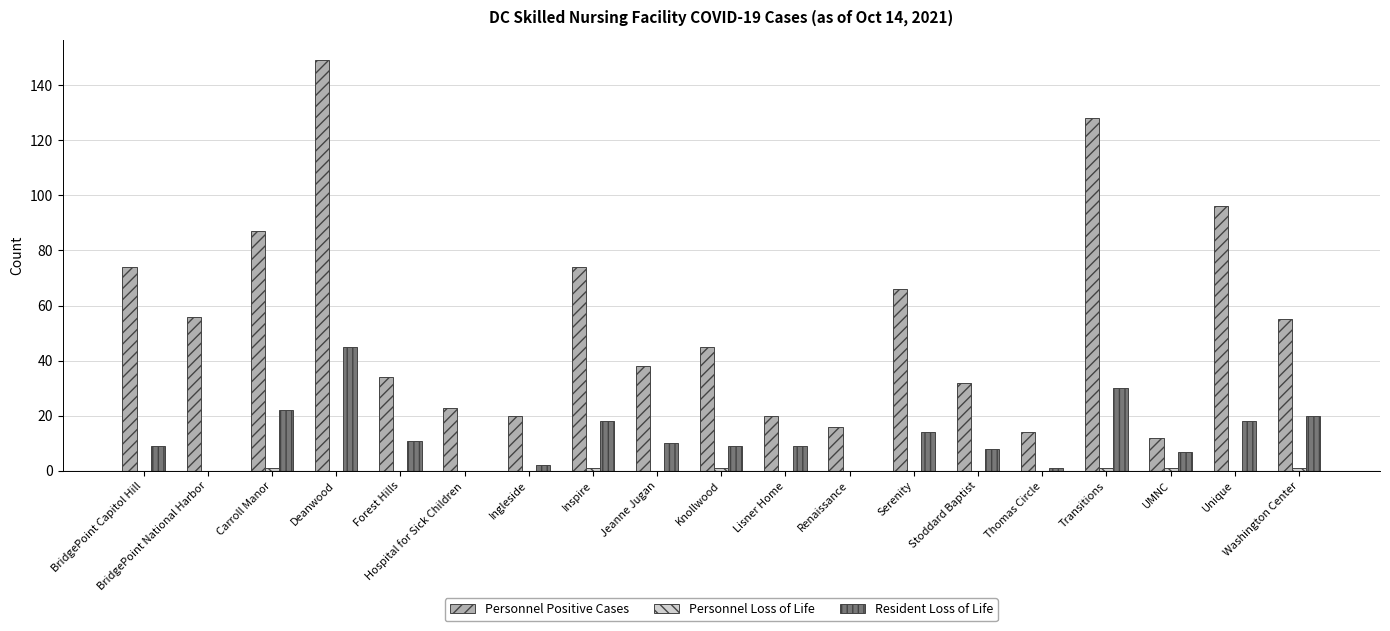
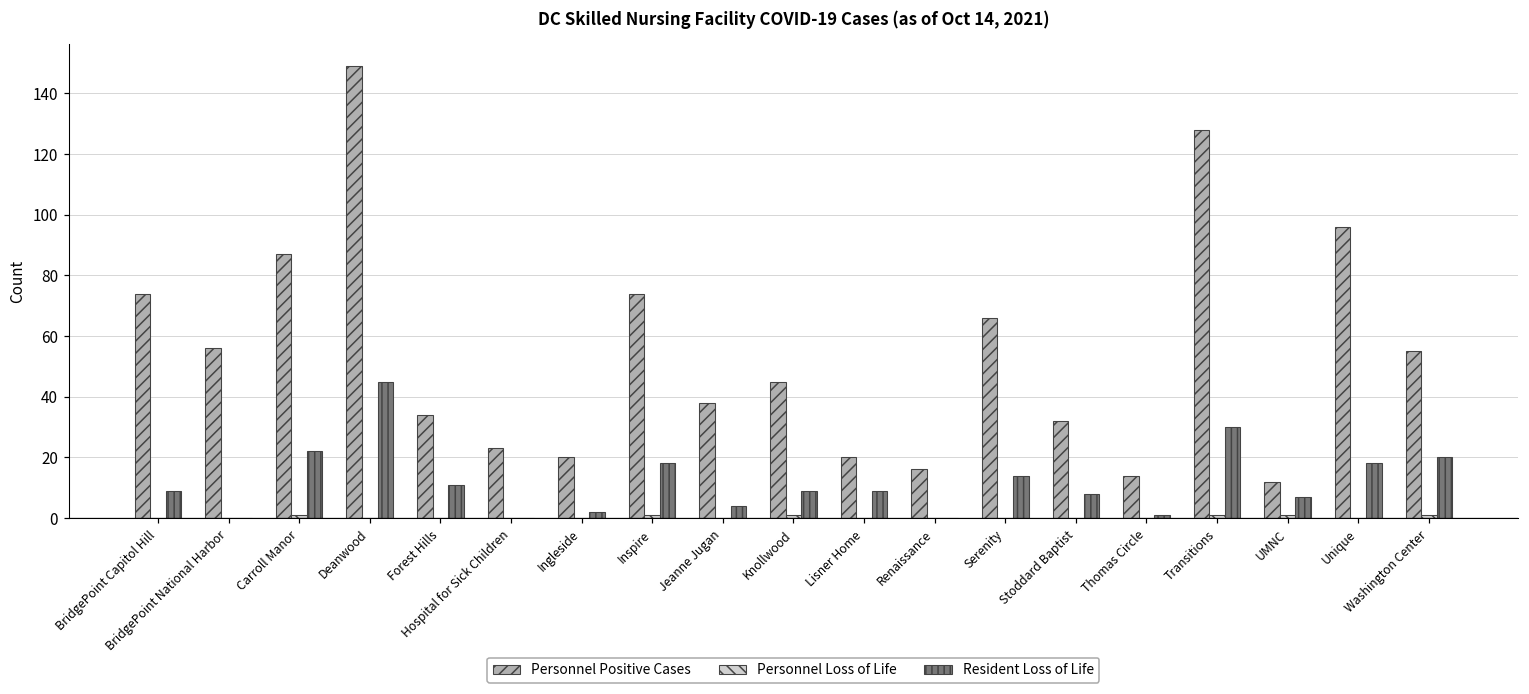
  {
    "Resident Loss of Life": {
      "BridgePoint Capitol Hill": 9,
      "BridgePoint National Harbor": 0,
      "Carroll Manor": 22,
      "Deanwood": 45,
      "Forest Hills": 11,
      "Hospital for Sick Children": 0,
      "Ingleside": 2,
      "Inspire": 18,
-     "Jeanne Jugan": 10,
+     "Jeanne Jugan": 4,
      "Knollwood": 9,
      "Lisner Home": 9,
      "Renaissance": 0,
      "Serenity": 14,
      "Stoddard Baptist": 8,
      "Thomas Circle": 1,
      "Transitions": 30,
      "UMNC": 7,
      "Unique": 18,
      "Washington Center": 20
    }
  }
